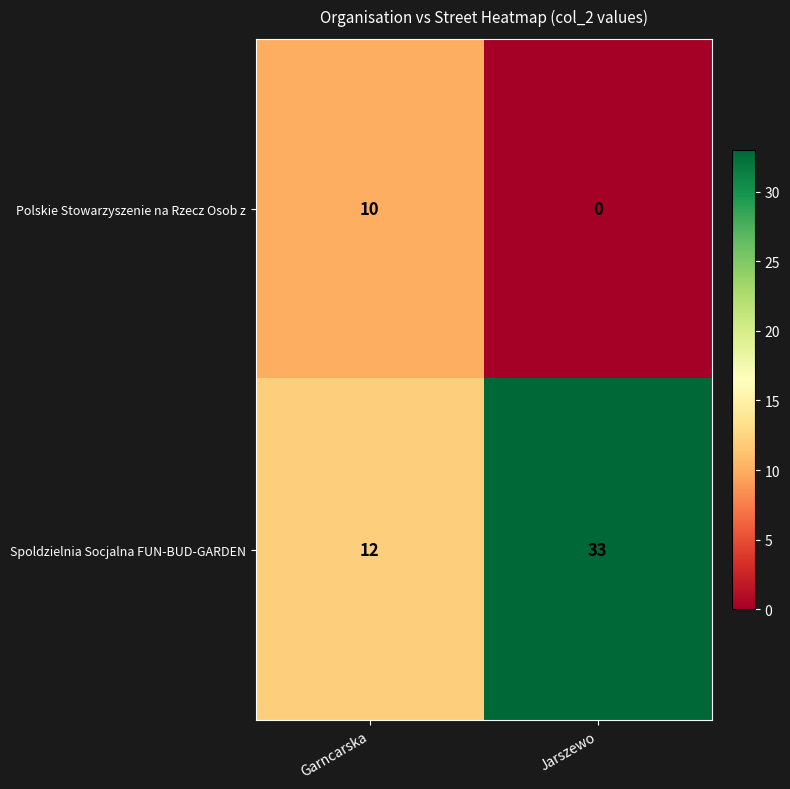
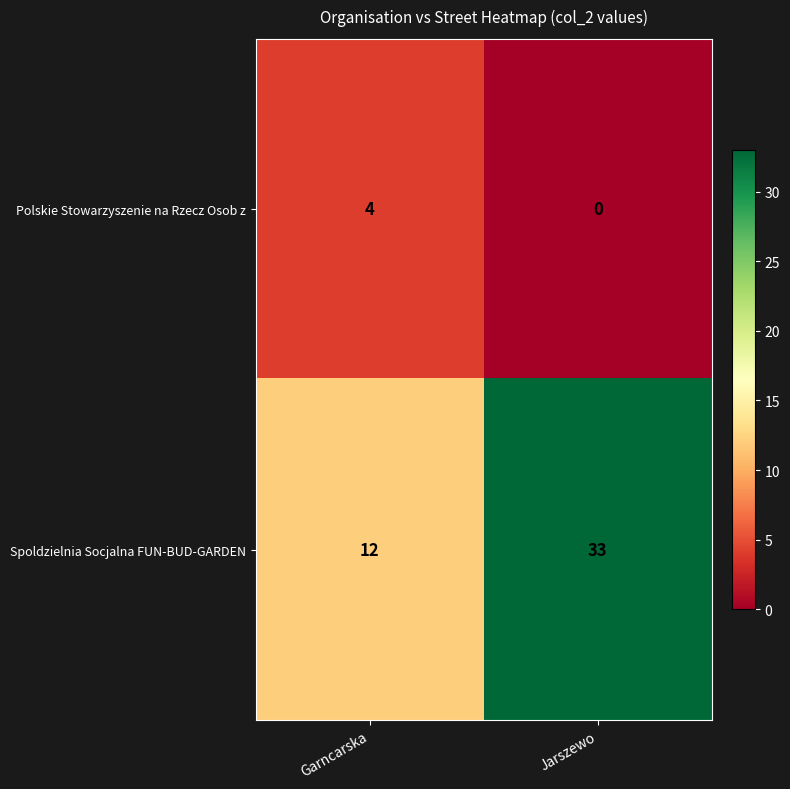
  {
    "Polskie Stowarzyszenie na Rzecz Osob z": {
-     "Garncarska": 10,
+     "Garncarska": 4,
      "Jarszewo": 0
    },
    "Spoldzielnia Socjalna FUN-BUD-GARDEN": {
      "Garncarska": 12,
      "Jarszewo": 33
    }
  }
